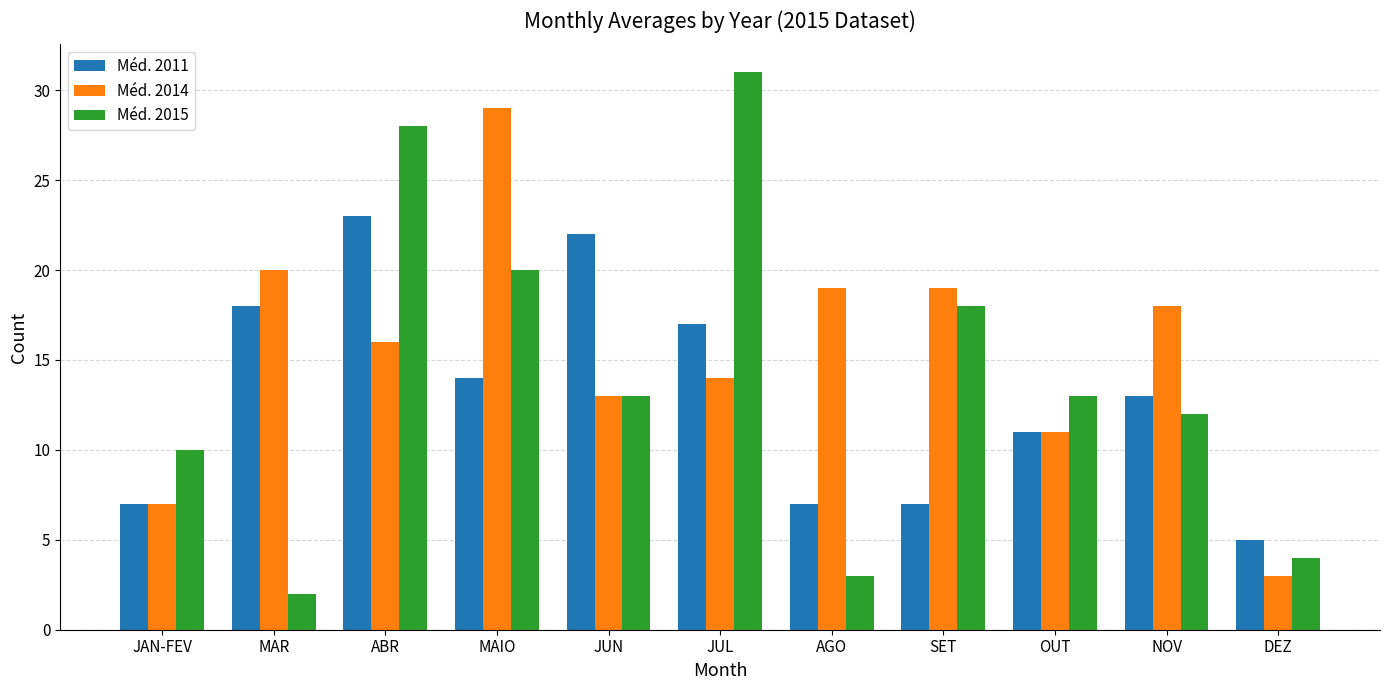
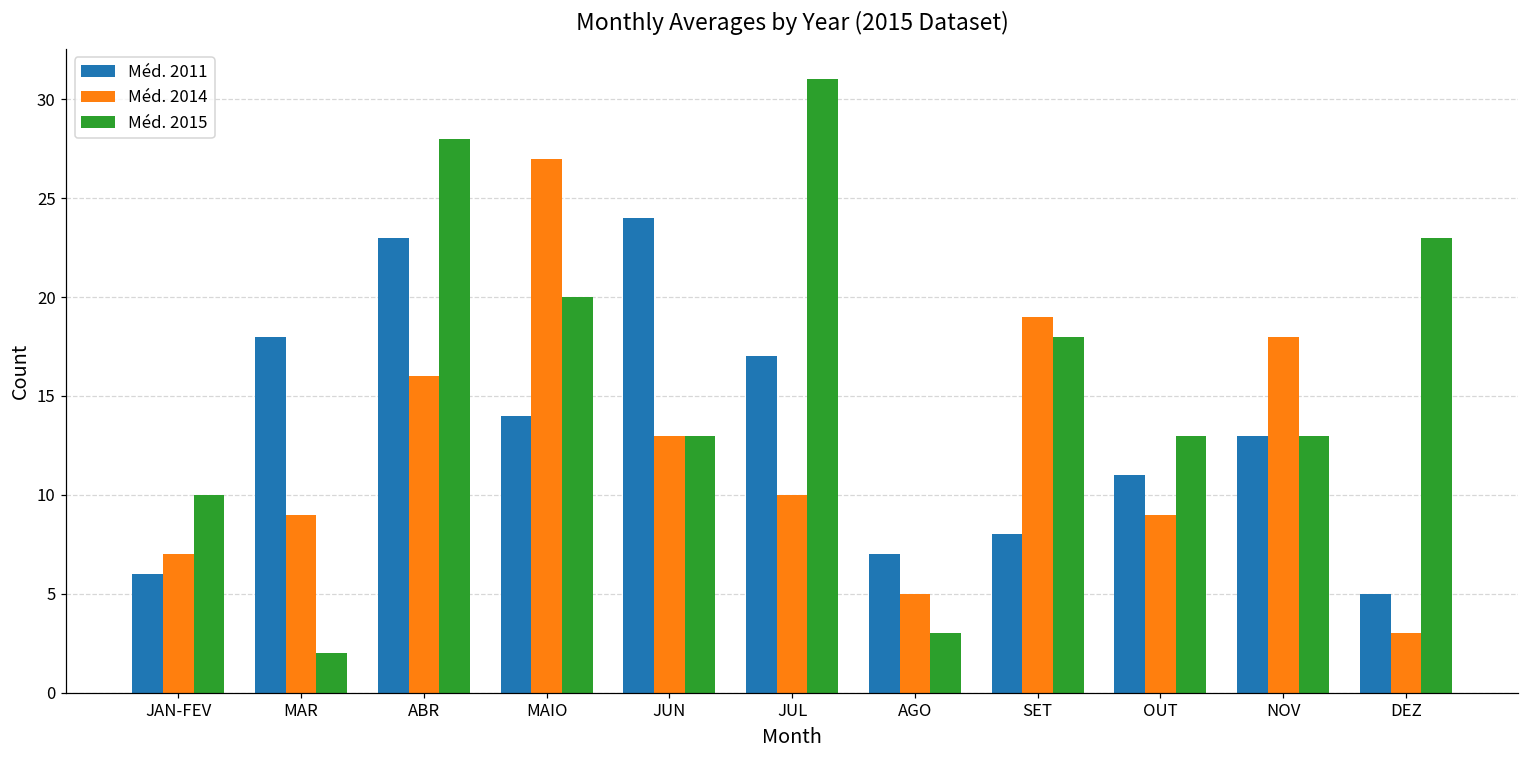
  {
    "Méd. 2011": {
-     "JAN-FEV": 7,
+     "JAN-FEV": 6,
      "MAR": 18,
      "ABR": 23,
      "MAIO": 14,
-     "JUN": 22,
+     "JUN": 24,
      "JUL": 17,
      "AGO": 7,
-     "SET": 7,
+     "SET": 8,
      "OUT": 11,
      "NOV": 13,
      "DEZ": 5
    },
    "Méd. 2014": {
      "JAN-FEV": 7,
-     "MAR": 20,
+     "MAR": 9,
      "ABR": 16,
-     "MAIO": 29,
+     "MAIO": 27,
      "JUN": 13,
-     "JUL": 14,
-     "AGO": 19,
+     "JUL": 10,
+     "AGO": 5,
      "SET": 19,
-     "OUT": 11,
+     "OUT": 9,
      "NOV": 18,
      "DEZ": 3
    },
    "Méd. 2015": {
      "JAN-FEV": 10,
      "MAR": 2,
      "ABR": 28,
      "MAIO": 20,
      "JUN": 13,
      "JUL": 31,
      "AGO": 3,
      "SET": 18,
      "OUT": 13,
-     "NOV": 12,
-     "DEZ": 4
+     "NOV": 13,
+     "DEZ": 23
    }
  }
